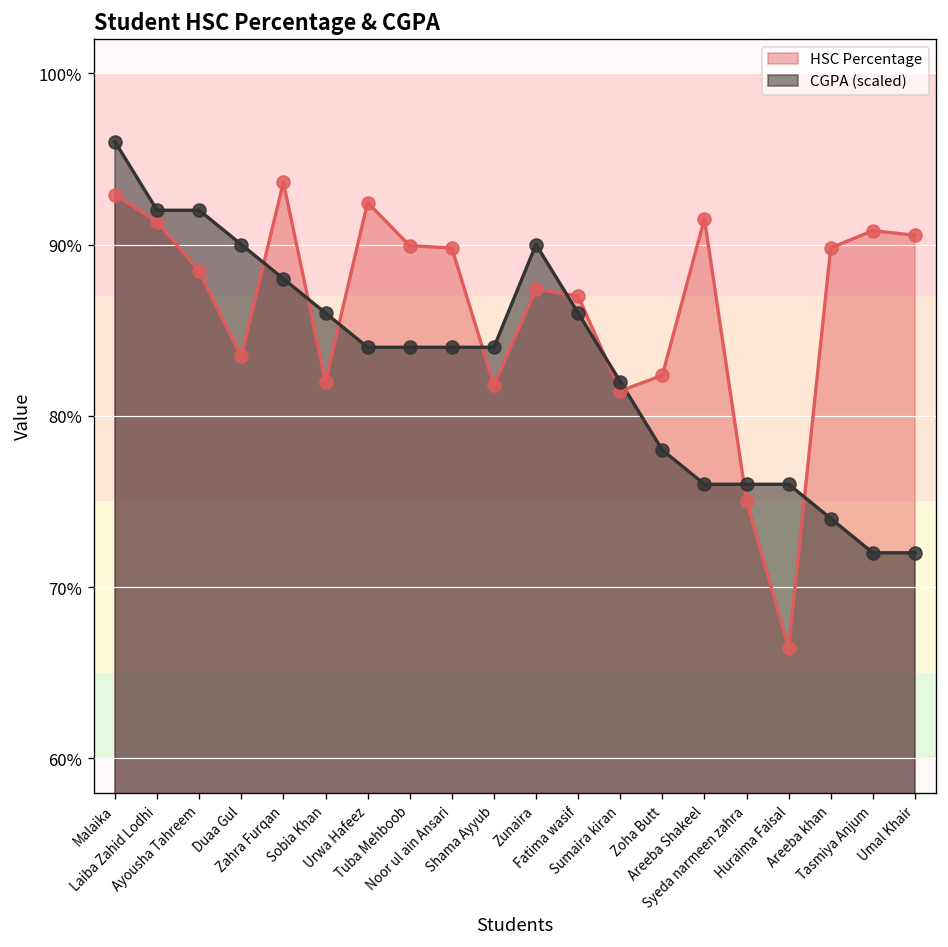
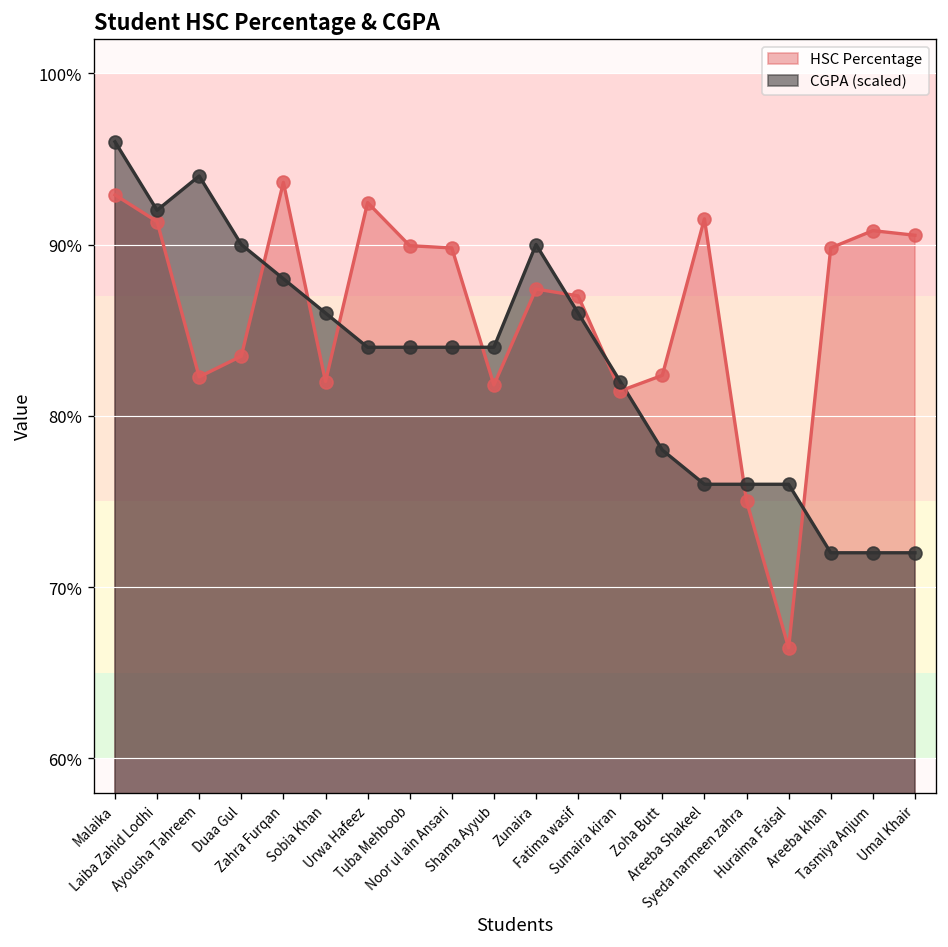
  {
    "HSC Percentage": {
      "Malaika": "92.9%",
      "Laiba Zahid Lodhi": "91.3%",
-     "Ayousha Tahreem": "88.4%",
+     "Ayousha Tahreem": "82.3%",
      "Duaa Gul": "83.5%",
      "Zahra Furqan": "93.6%",
      "Sobia Khan": "82.0%",
      "Urwa Hafeez": "92.5%",
      "Tuba Mehboob": "89.9%",
      "Noor ul ain Ansari": "89.8%",
      "Shama Ayyub": "81.8%",
      "Zunaira": "87.4%",
      "Fatima wasif": "87.0%",
      "Sumaira kiran": "81.5%",
      "Zoha Butt": "82.4%",
      "Areeba Shakeel": "91.5%",
      "Syeda narmeen zahra": "75.0%",
      "Huraima Faisal": "66.5%",
      "Areeba khan": "89.8%",
      "Tasmiya Anjum": "90.8%",
      "Umal Khair": "90.5%"
    },
    "CGPA (scaled)": {
      "Malaika": "96.0%",
      "Laiba Zahid Lodhi": "92.0%",
-     "Ayousha Tahreem": "92.0%",
+     "Ayousha Tahreem": "94.0%",
      "Duaa Gul": "90.0%",
      "Zahra Furqan": "88.0%",
      "Sobia Khan": "86.0%",
      "Urwa Hafeez": "84.0%",
      "Tuba Mehboob": "84.0%",
      "Noor ul ain Ansari": "84.0%",
      "Shama Ayyub": "84.0%",
      "Zunaira": "90.0%",
      "Fatima wasif": "86.0%",
      "Sumaira kiran": "82.0%",
      "Zoha Butt": "78.0%",
      "Areeba Shakeel": "76.0%",
      "Syeda narmeen zahra": "76.0%",
      "Huraima Faisal": "76.0%",
-     "Areeba khan": "74.0%",
+     "Areeba khan": "72.0%",
      "Tasmiya Anjum": "72.0%",
      "Umal Khair": "72.0%"
    }
  }
